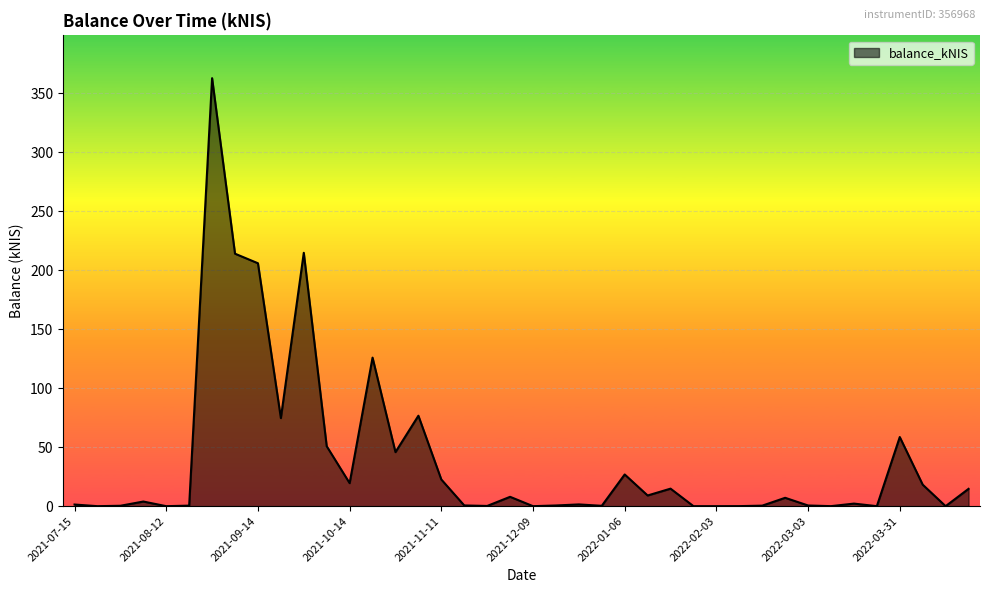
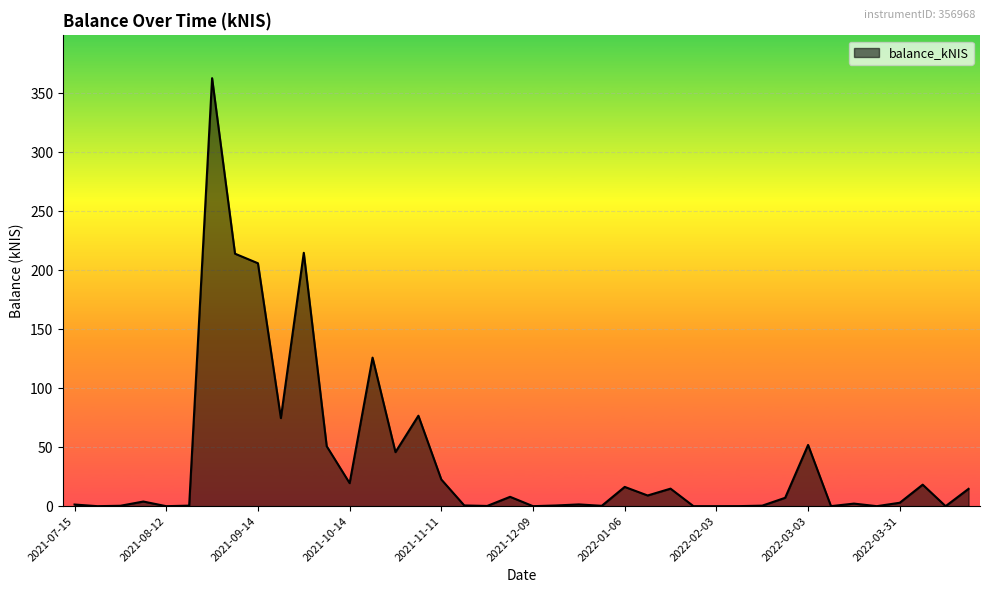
  {
    "2021-07-15": 1,
    "2021-08-12": 0,
    "2021-09-14": 206,
    "2021-10-14": 20,
    "2021-11-11": 23,
    "2021-12-09": 0,
-   "2022-01-06": 27,
+   "2022-01-06": 16,
    "2022-02-03": 0,
-   "2022-03-03": 1,
-   "2022-03-31": 59
+   "2022-03-03": 52,
+   "2022-03-31": 3
  }
